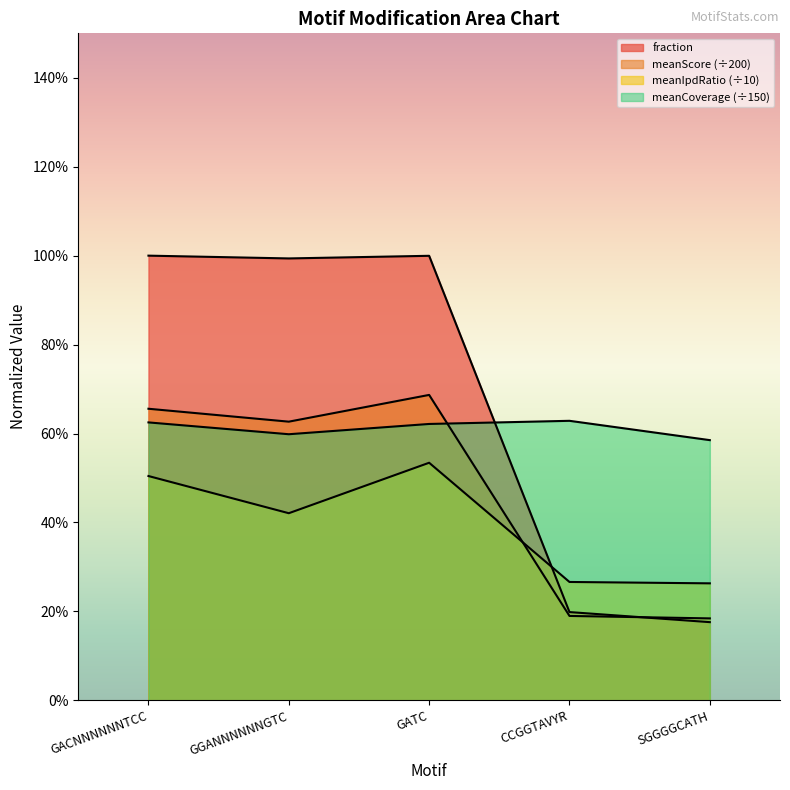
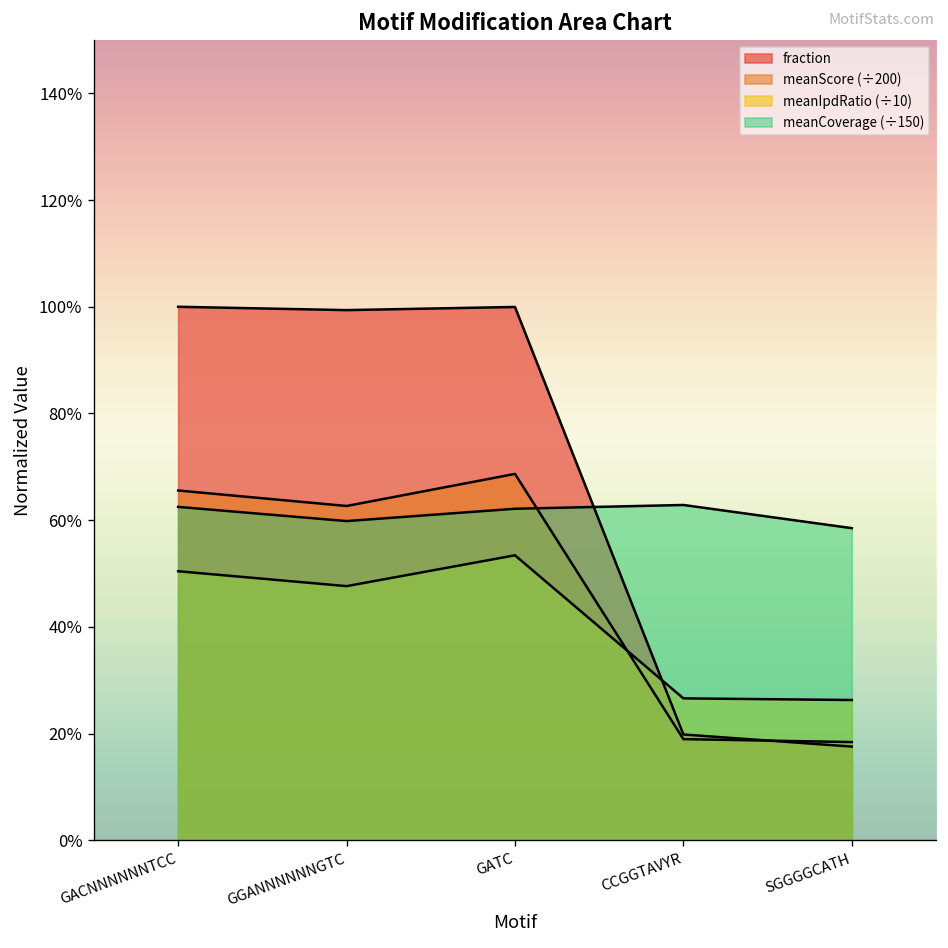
  {
    "meanIpdRatio (÷10)": {
      "GACNNNNNNTCC": "50%",
-     "GGANNNNNNGTC": "42%",
+     "GGANNNNNNGTC": "48%",
      "GATC": "53%",
      "CCGGTAVYR": "27%",
      "SGGGGCATH": "26%"
    },
    "meanCoverage (÷150)": {
      "GACNNNNNNTCC": "62%",
      "GGANNNNNNGTC": "60%",
      "GATC": "62%",
      "CCGGTAVYR": "63%",
      "SGGGGCATH": "59%"
    }
  }
